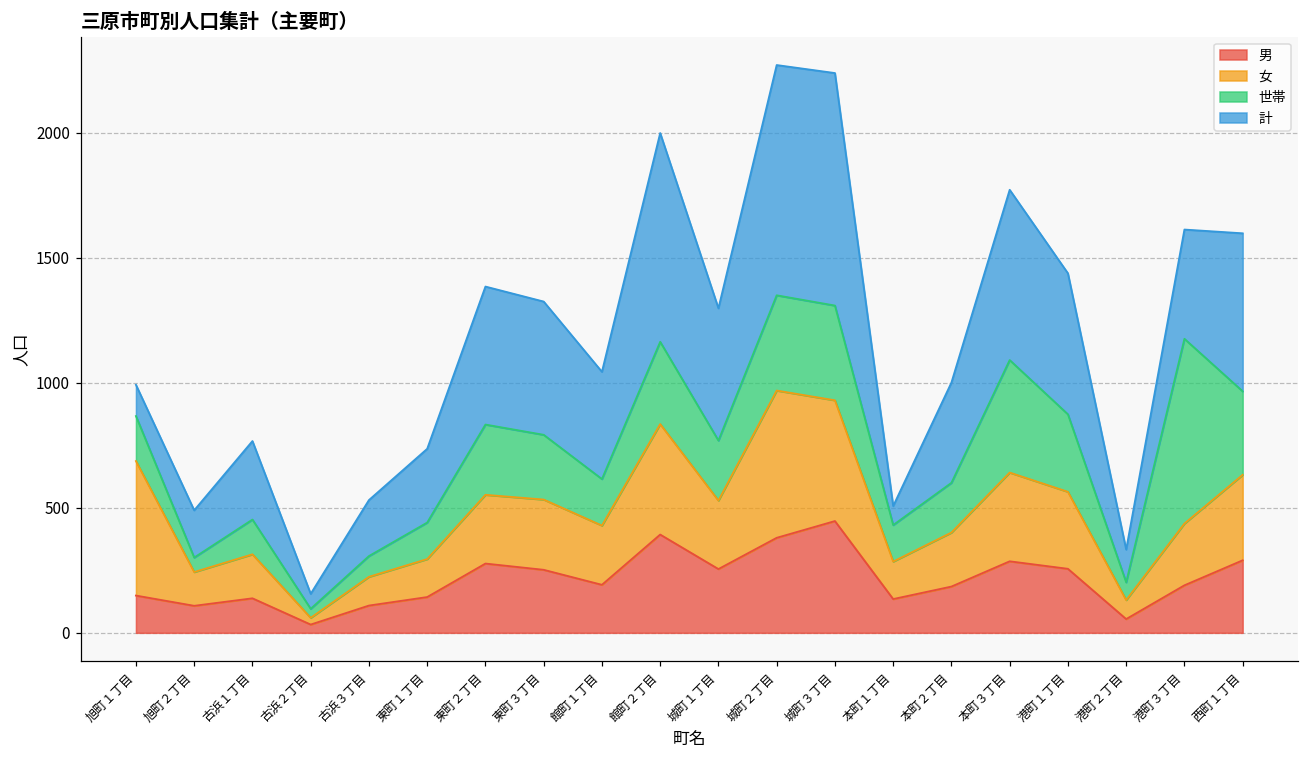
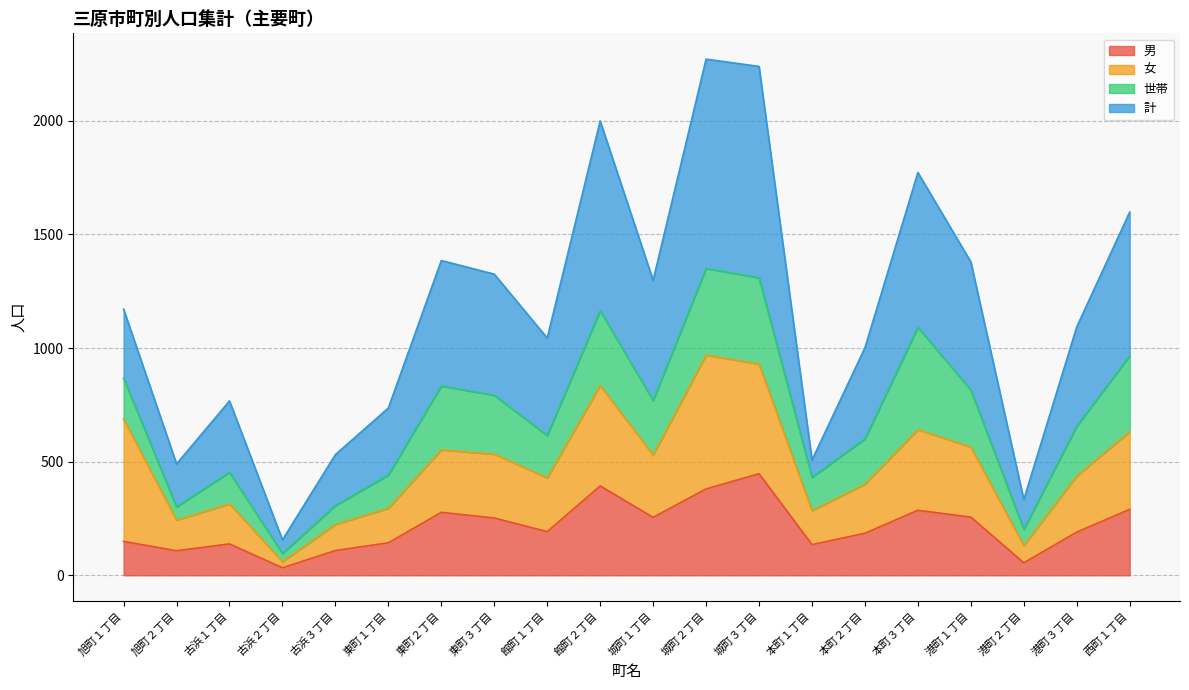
  {
    "男": {
      "旭町１丁目": 150,
      "旭町２丁目": 110,
      "古浜１丁目": 140,
      "古浜２丁目": 30,
      "古浜３丁目": 110,
      "東町１丁目": 140,
      "東町２丁目": 280,
      "東町３丁目": 250,
      "館町１丁目": 190,
      "館町２丁目": 390,
      "城町１丁目": 260,
      "城町２丁目": 380,
      "城町３丁目": 450,
      "本町１丁目": 140,
      "本町２丁目": 190,
      "本町３丁目": 290,
      "港町１丁目": 260,
      "港町２丁目": 60,
      "港町３丁目": 190,
      "西町１丁目": 290
    },
    "女": {
      "旭町１丁目": 540,
      "旭町２丁目": 140,
      "古浜１丁目": 180,
      "古浜２丁目": 30,
      "古浜３丁目": 120,
      "東町１丁目": 150,
      "東町２丁目": 280,
      "東町３丁目": 280,
      "館町１丁目": 240,
      "館町２丁目": 440,
      "城町１丁目": 270,
      "城町２丁目": 590,
      "城町３丁目": 480,
      "本町１丁目": 150,
      "本町２丁目": 220,
      "本町３丁目": 360,
      "港町１丁目": 310,
      "港町２丁目": 80,
      "港町３丁目": 250,
      "西町１丁目": 340
    },
    "世帯": {
      "旭町１丁目": 180,
      "旭町２丁目": 60,
      "古浜１丁目": 140,
      "古浜２丁目": 40,
      "古浜３丁目": 80,
      "東町１丁目": 150,
      "東町２丁目": 280,
      "東町３丁目": 260,
      "館町１丁目": 190,
      "館町２丁目": 330,
      "城町１丁目": 240,
      "城町２丁目": 380,
      "城町３丁目": 380,
      "本町１丁目": 150,
      "本町２丁目": 200,
      "本町３丁目": 450,
-     "港町１丁目": 310,
+     "港町１丁目": 250,
      "港町２丁目": 70,
-     "港町３丁目": 740,
+     "港町３丁目": 220,
      "西町１丁目": 330
    },
    "計": {
-     "旭町１丁目": 130,
+     "旭町１丁目": 300,
      "旭町２丁目": 190,
      "古浜１丁目": 310,
      "古浜２丁目": 60,
      "古浜３丁目": 220,
      "東町１丁目": 300,
      "東町２丁目": 550,
      "東町３丁目": 530,
      "館町１丁目": 430,
      "館町２丁目": 840,
      "城町１丁目": 530,
      "城町２丁目": 920,
      "城町３丁目": 930,
      "本町１丁目": 80,
      "本町２丁目": 400,
      "本町３丁目": 680,
      "港町１丁目": 560,
      "港町２丁目": 130,
      "港町３丁目": 440,
      "西町１丁目": 630
    }
  }
